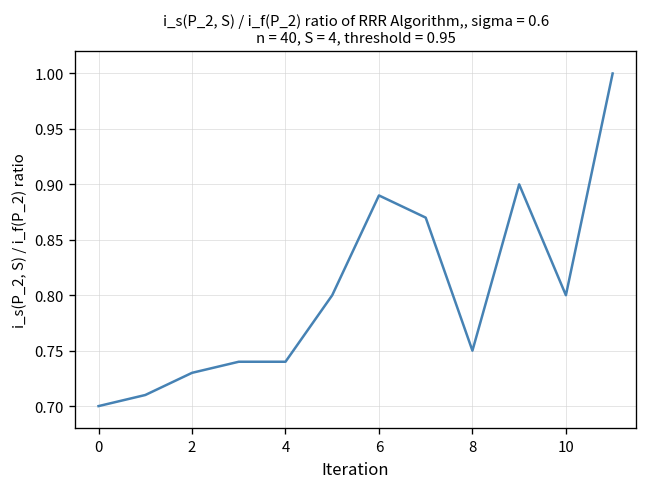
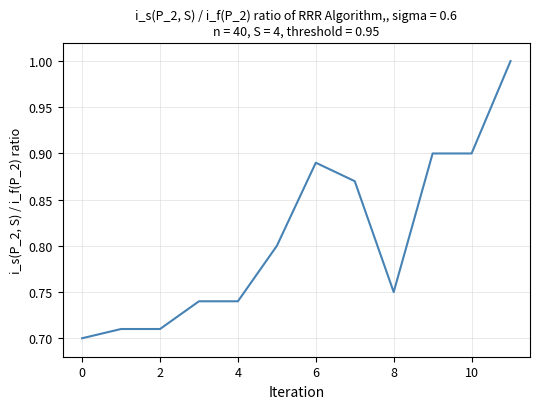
  {
    "0": 0.70,
-   "2": 0.73,
+   "2": 0.71,
    "4": 0.74,
    "6": 0.89,
    "8": 0.75,
-   "10": 0.8
+   "10": 0.9
  }
